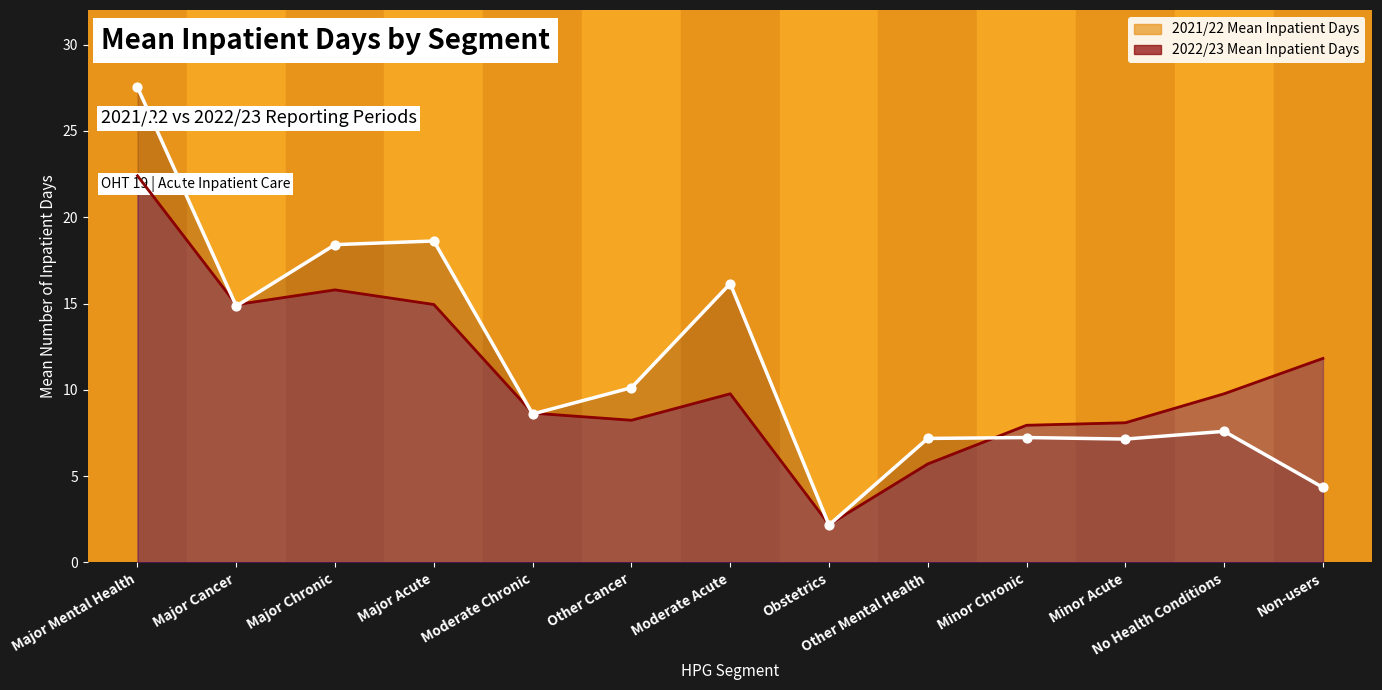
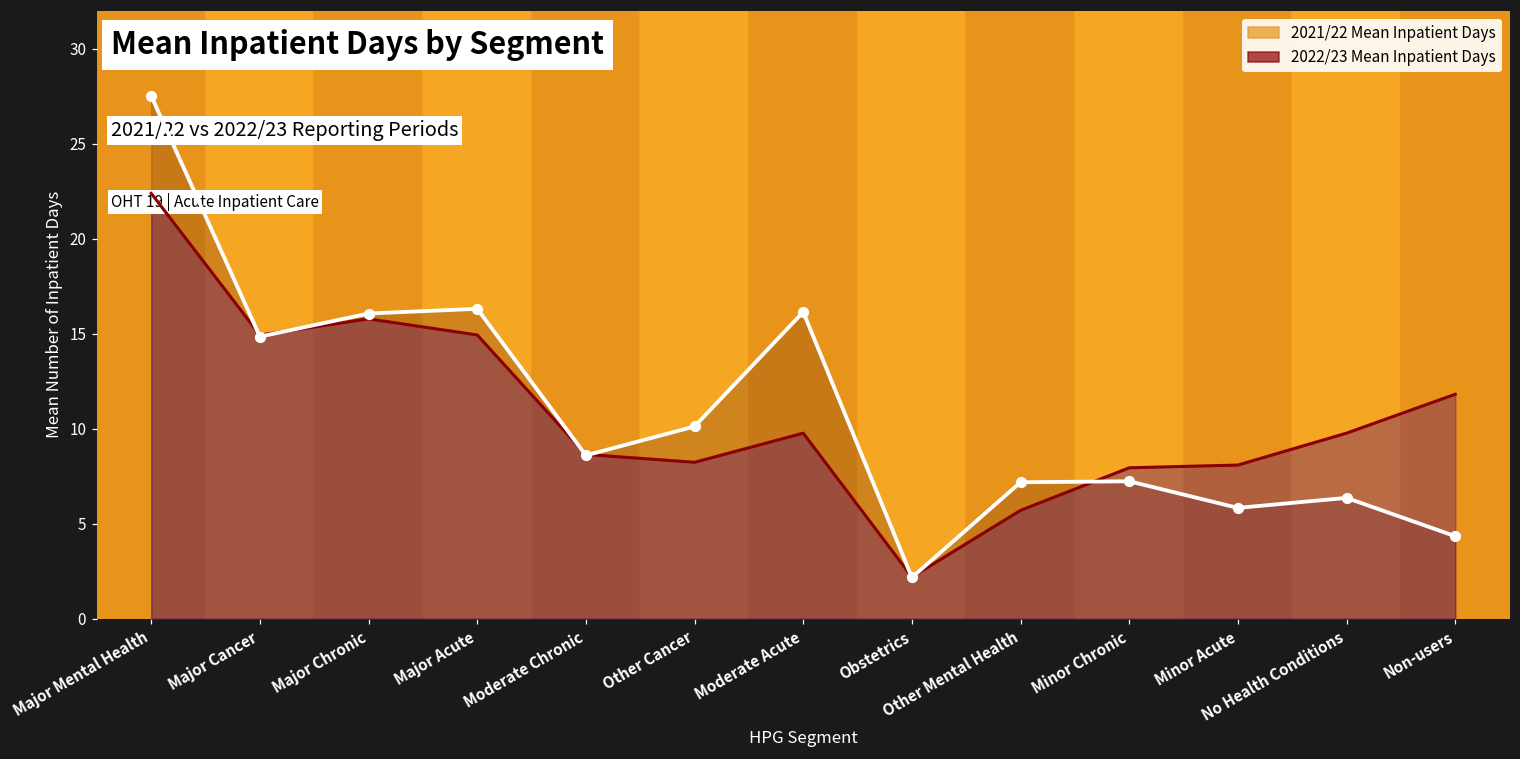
  {
    "2021/22 Mean Inpatient Days": {
-     "Major Chronic": 18.4,
-     "Major Acute": 18.6,
+     "Major Chronic": 16.1,
+     "Major Acute": 16.3,
      "Other Cancer": 10.1,
      "Moderate Acute": 16.2,
      "Other Mental Health": 7.2,
      "Minor Chronic": 7.2,
-     "Minor Acute": 7.1,
-     "No Health Conditions": 7.6,
+     "Minor Acute": 5.8,
+     "No Health Conditions": 6.4,
      "Non-users": 4.3
    }
  }
